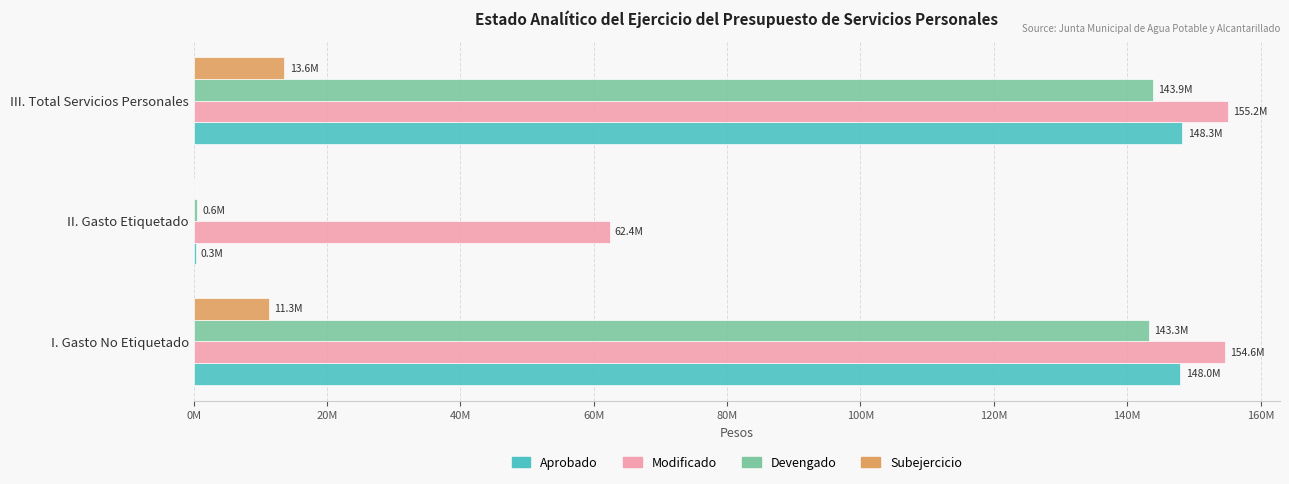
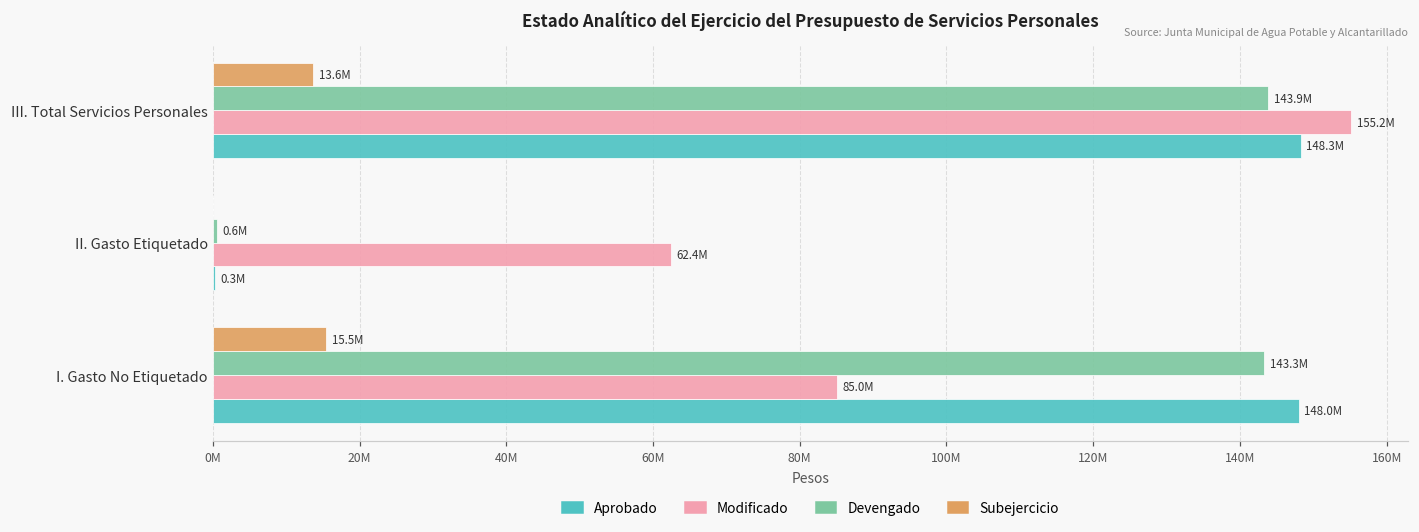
  {
    "Modificado": {
      "III. Total Servicios Personales": "155.2M",
      "II. Gasto Etiquetado": "62.4M",
-     "I. Gasto No Etiquetado": "154.6M"
+     "I. Gasto No Etiquetado": "85.0M"
    },
    "Subejercicio": {
      "III. Total Servicios Personales": "13.6M",
-     "I. Gasto No Etiquetado": "11.3M"
+     "I. Gasto No Etiquetado": "15.5M"
    }
  }
